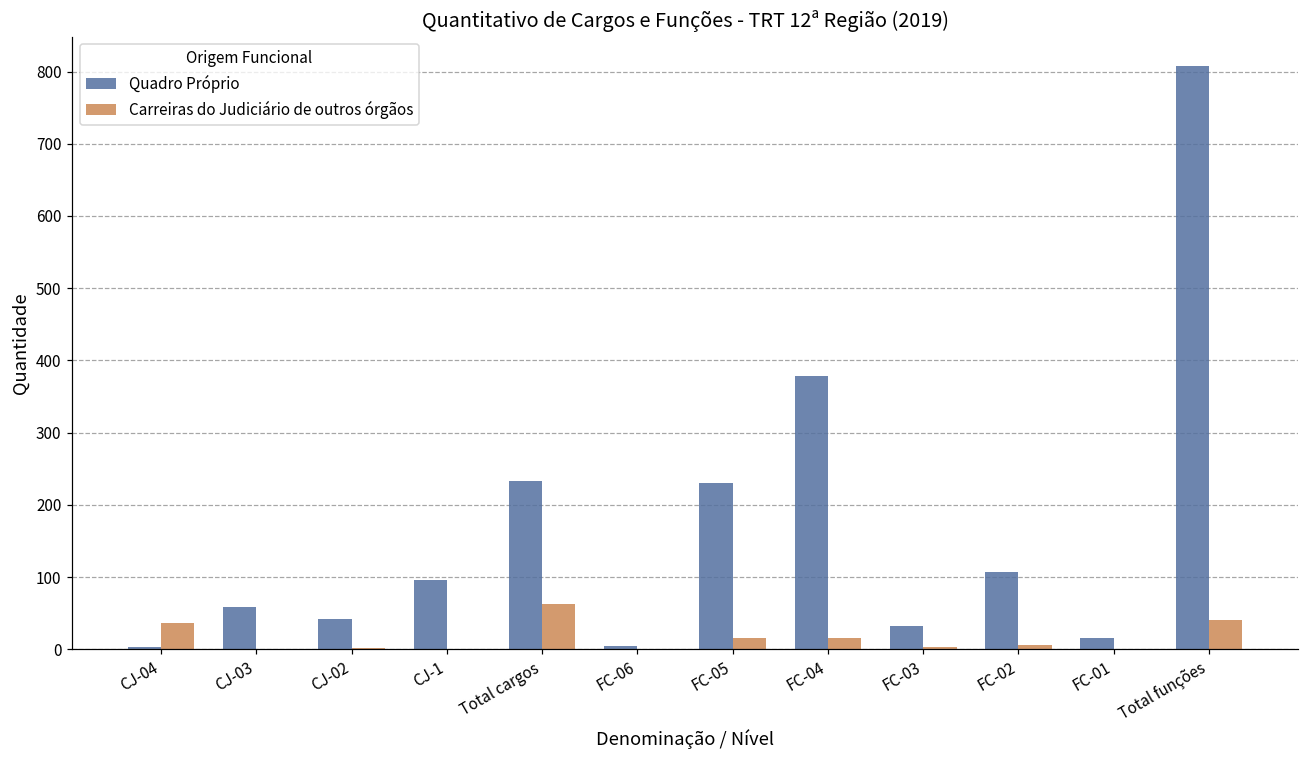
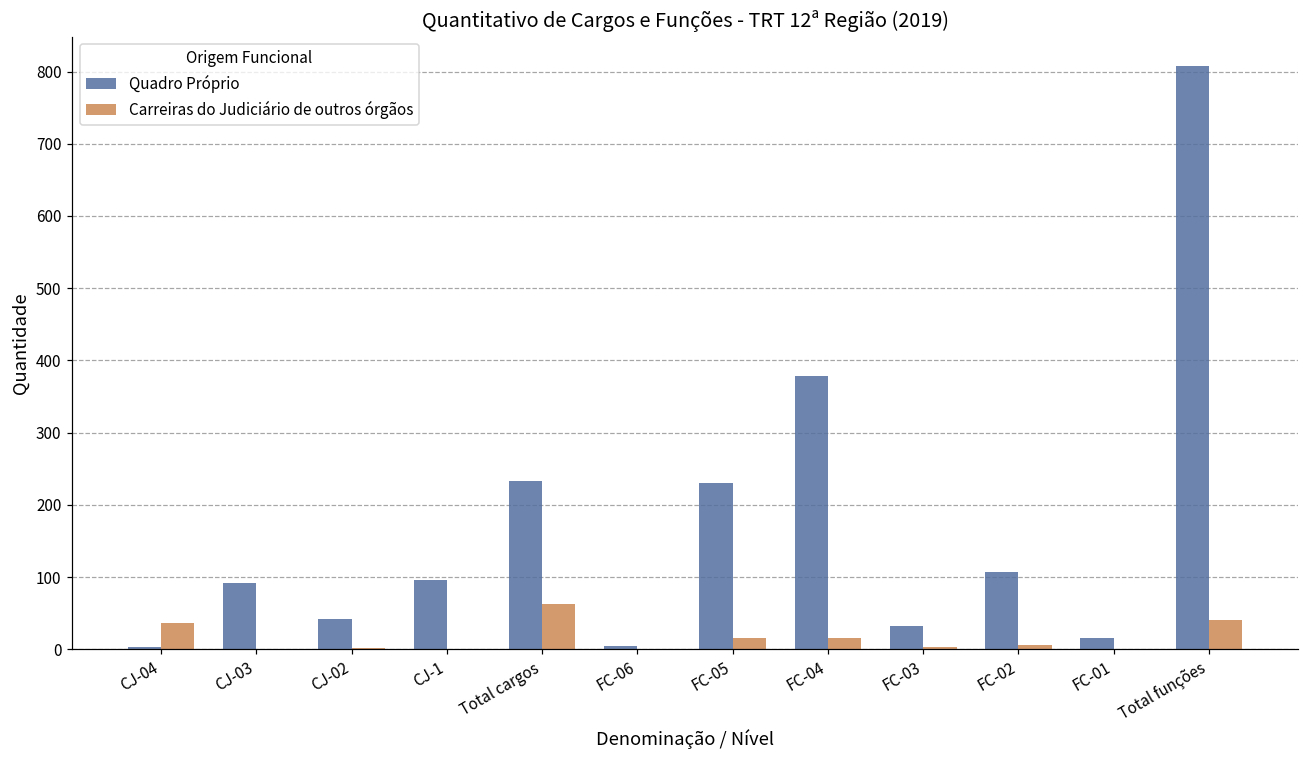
  {
    "Quadro Próprio": {
-     "CJ-03": 60,
+     "CJ-03": 90,
      "CJ-02": 40,
      "CJ-1": 100,
      "Total cargos": 230,
      "FC-06": 0,
      "FC-05": 230,
      "FC-04": 380,
      "FC-03": 30,
      "FC-02": 110,
      "FC-01": 20,
      "Total funções": 810
    },
    "Carreiras do Judiciário de outros órgãos": {
      "CJ-04": 40,
      "CJ-03": 0,
      "Total cargos": 60,
      "FC-06": 0,
      "FC-05": 20,
      "FC-04": 20,
      "FC-02": 10,
      "FC-01": 0,
      "Total funções": 40
    }
  }
